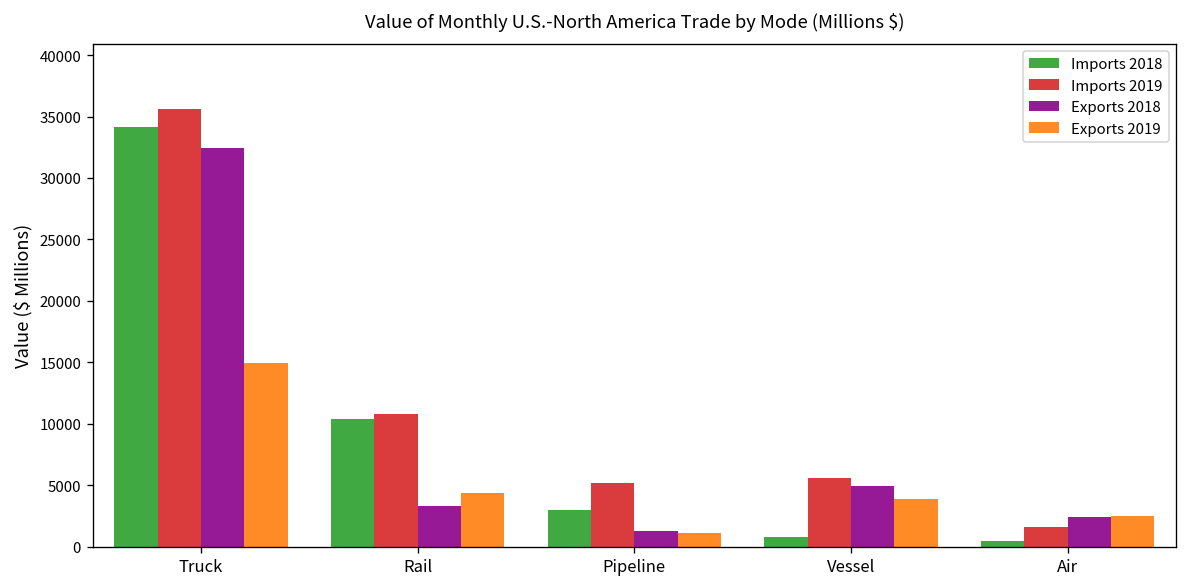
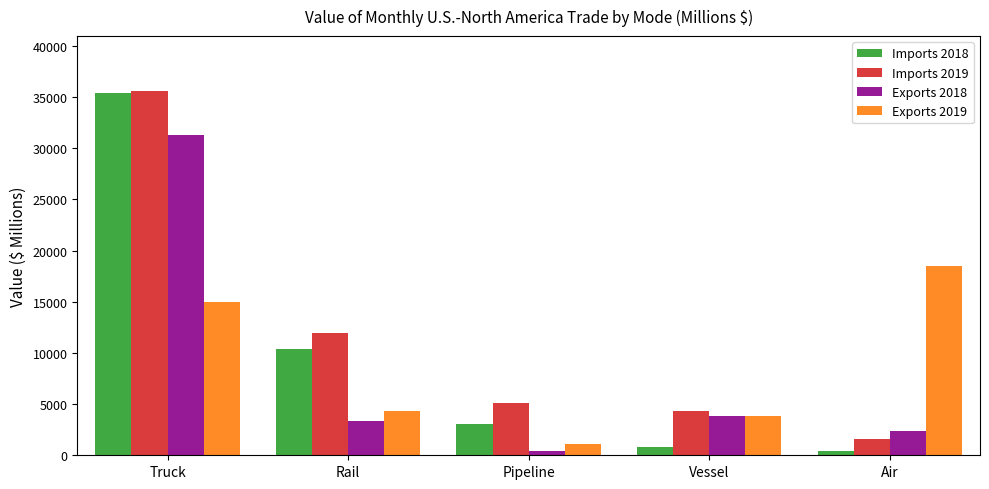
  {
    "Imports 2018": {
-     "Truck": 34100,
+     "Truck": 35300,
      "Rail": 10400,
      "Pipeline": 3000,
      "Vessel": 800,
      "Air": 400
    },
    "Imports 2019": {
      "Truck": 35600,
-     "Rail": 10800,
+     "Rail": 11900,
      "Pipeline": 5200,
-     "Vessel": 5500,
+     "Vessel": 4300,
      "Air": 1600
    },
    "Exports 2018": {
-     "Truck": 32400,
+     "Truck": 31300,
      "Rail": 3300,
-     "Pipeline": 1200,
-     "Vessel": 4900,
+     "Pipeline": 400,
+     "Vessel": 3900,
      "Air": 2400
    },
    "Exports 2019": {
      "Truck": 15000,
      "Rail": 4300,
      "Pipeline": 1100,
      "Vessel": 3900,
-     "Air": 2500
+     "Air": 18500
    }
  }
